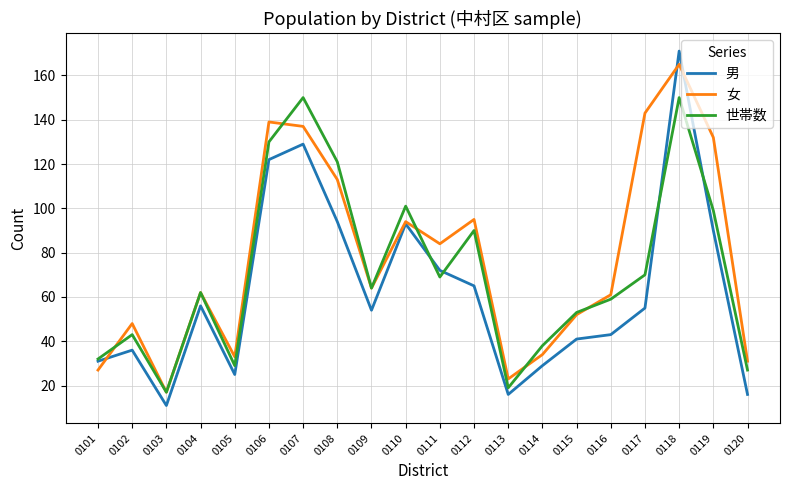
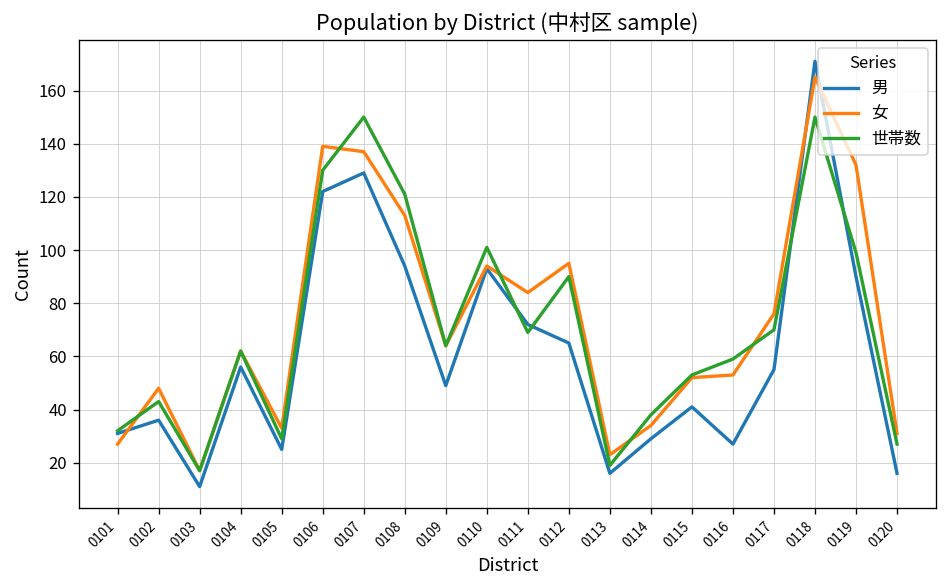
  {
    "男": {
      "0102": 36,
      "0103": 11,
      "0104": 56,
      "0105": 25,
      "0106": 122,
      "0107": 129,
      "0108": 94,
-     "0109": 54,
+     "0109": 49,
      "0111": 72,
      "0112": 65,
      "0113": 16,
      "0114": 29,
      "0115": 41,
-     "0116": 43,
+     "0116": 27,
      "0117": 55,
      "0118": 171,
      "0119": 90,
      "0120": 16
    },
    "女": {
      "0101": 27,
      "0102": 48,
      "0105": 33,
      "0106": 139,
      "0107": 137,
      "0108": 113,
      "0111": 84,
      "0112": 95,
      "0113": 23,
      "0114": 34,
-     "0116": 61,
-     "0117": 143,
+     "0116": 53,
+     "0117": 76,
      "0118": 165,
      "0119": 132,
      "0120": 31
    },
    "世帯数": {
      "0102": 43,
      "0105": 29,
      "0106": 130,
      "0107": 150,
      "0108": 121,
      "0110": 101,
      "0111": 69,
      "0112": 90,
      "0113": 19,
      "0114": 38,
      "0116": 59,
      "0117": 70,
      "0118": 150,
      "0119": 99,
      "0120": 27
    }
  }
